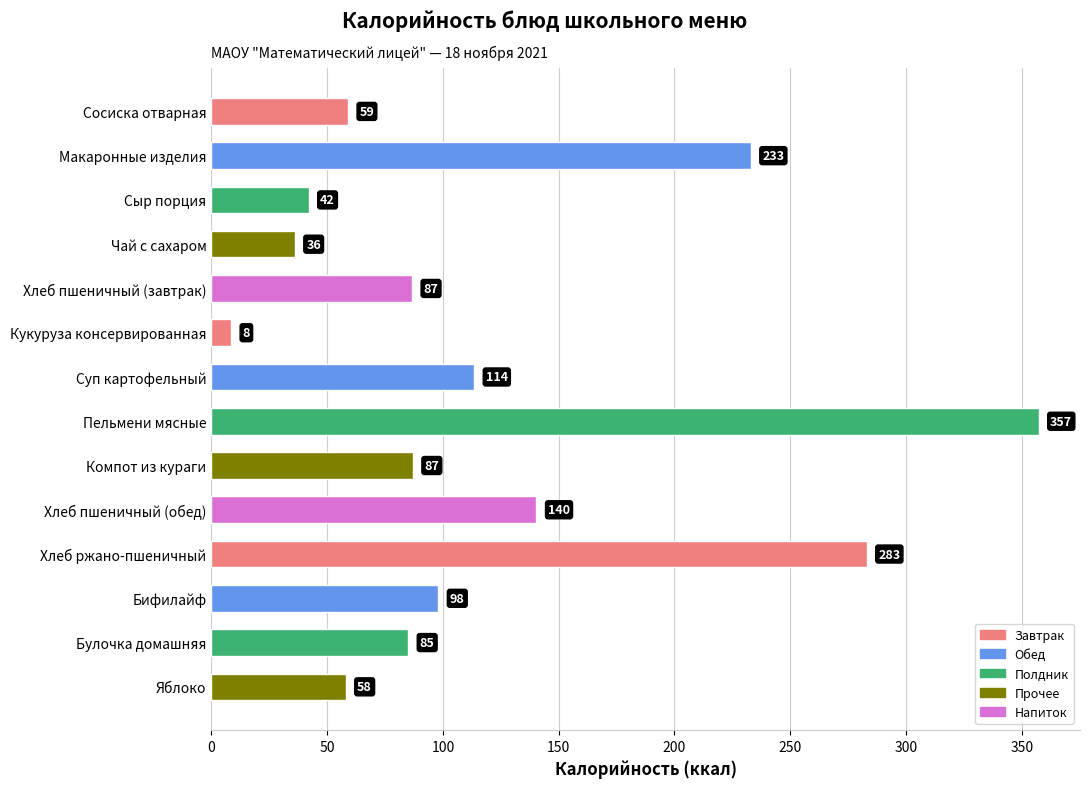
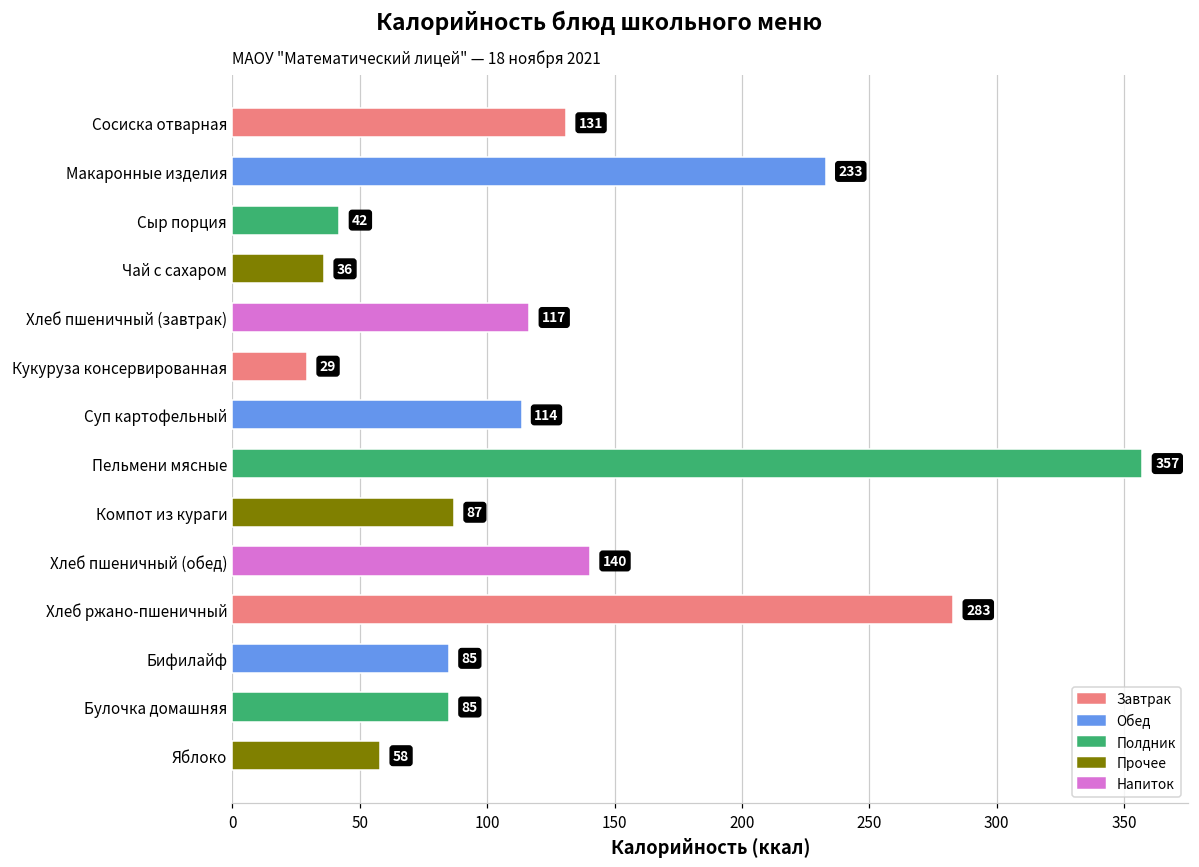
  {
-   "Сосиска отварная": 59,
-   "Хлеб пшеничный (завтрак)": 87,
-   "Кукуруза консервированная": 8,
-   "Бифилайф": 98
+   "Сосиска отварная": 131,
+   "Хлеб пшеничный (завтрак)": 117,
+   "Кукуруза консервированная": 29,
+   "Бифилайф": 85
  }
